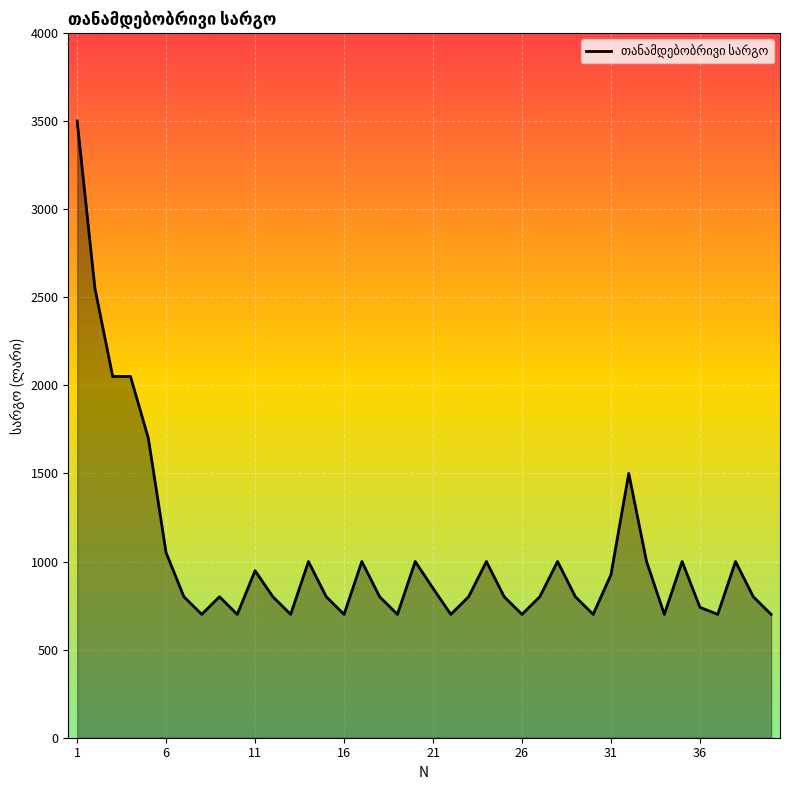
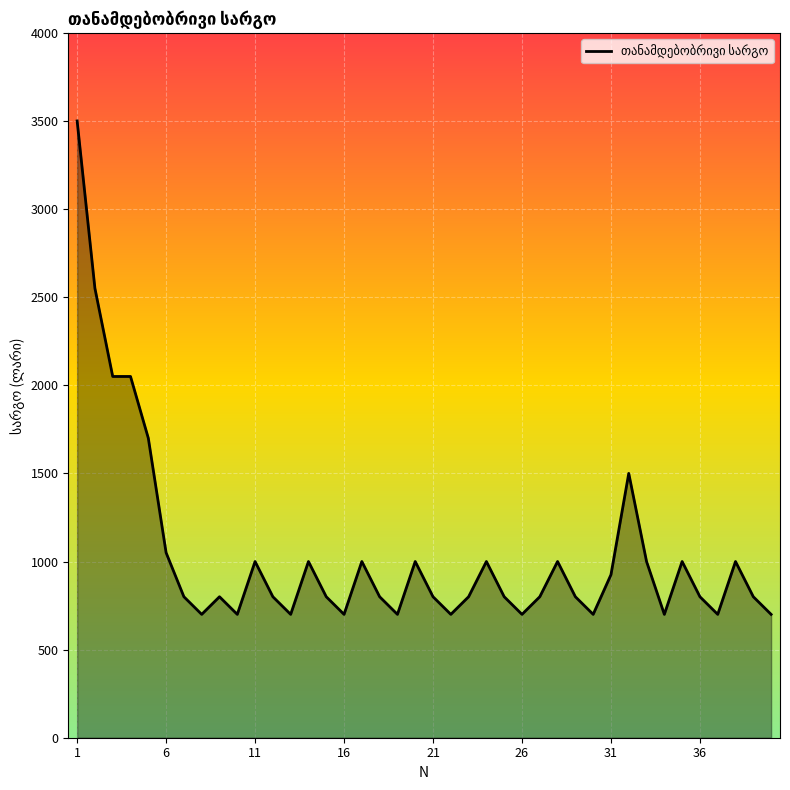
  {
    "1": 3500,
    "6": 1050,
-   "11": 950,
+   "11": 1000,
    "16": 700,
-   "21": 850,
+   "21": 800,
    "26": 700,
    "31": 930,
-   "36": 740
+   "36": 800
  }
